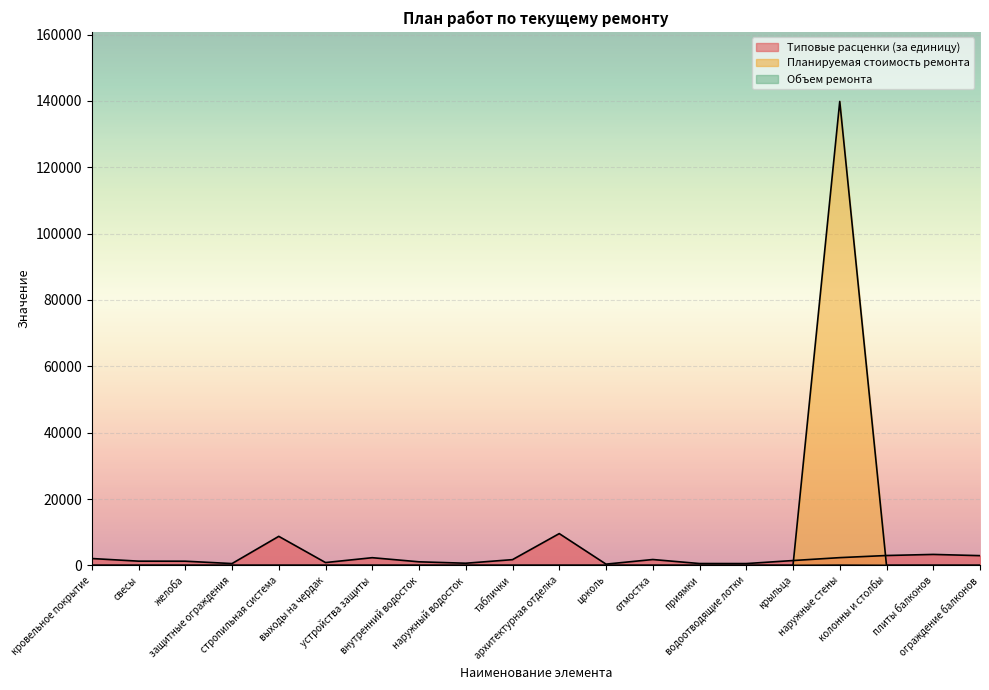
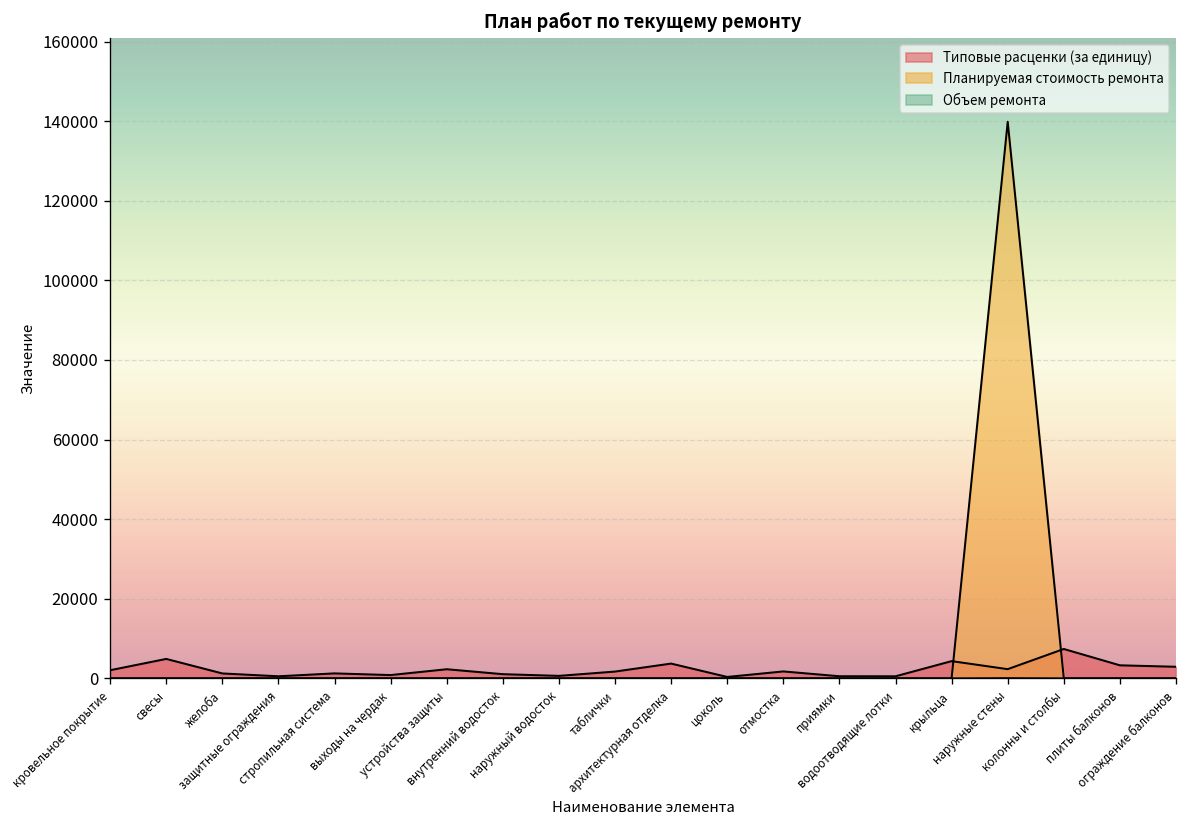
  {
    "Типовые расценки (за единицу)": {
      "кровельное покрытие": 2000,
-     "свесы": 1000,
+     "свесы": 5000,
      "желоба": 1000,
-     "стропильная система": 9000,
+     "стропильная система": 1000,
      "выходы на чердак": 1000,
      "устройства защиты": 2000,
      "внутренний водосток": 1000,
      "таблички": 2000,
-     "архитектурная отделка": 10000,
+     "архитектурная отделка": 4000,
      "отмостка": 2000,
-     "крыльца": 1000,
+     "крыльца": 4000,
      "наружные стены": 2000,
-     "колонны и столбы": 3000,
+     "колонны и столбы": 7000,
      "плиты балконов": 3000,
      "ограждение балконов": 3000
    },
    "Планируемая стоимость ремонта": {
      "наружные стены": 140000
    },
    "Объем ремонта": {
      "наружные стены": 0
    }
  }
